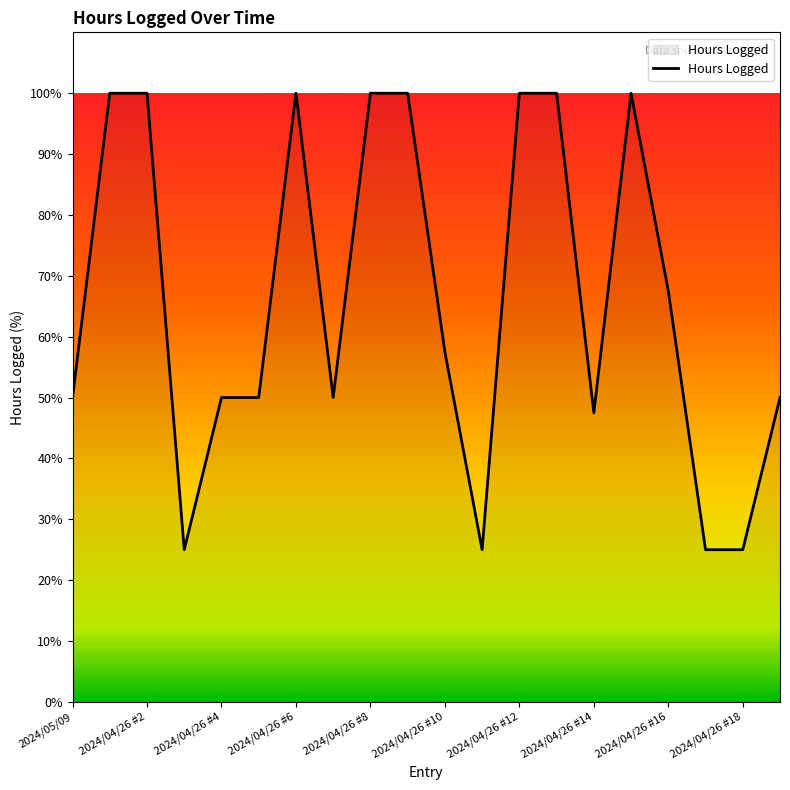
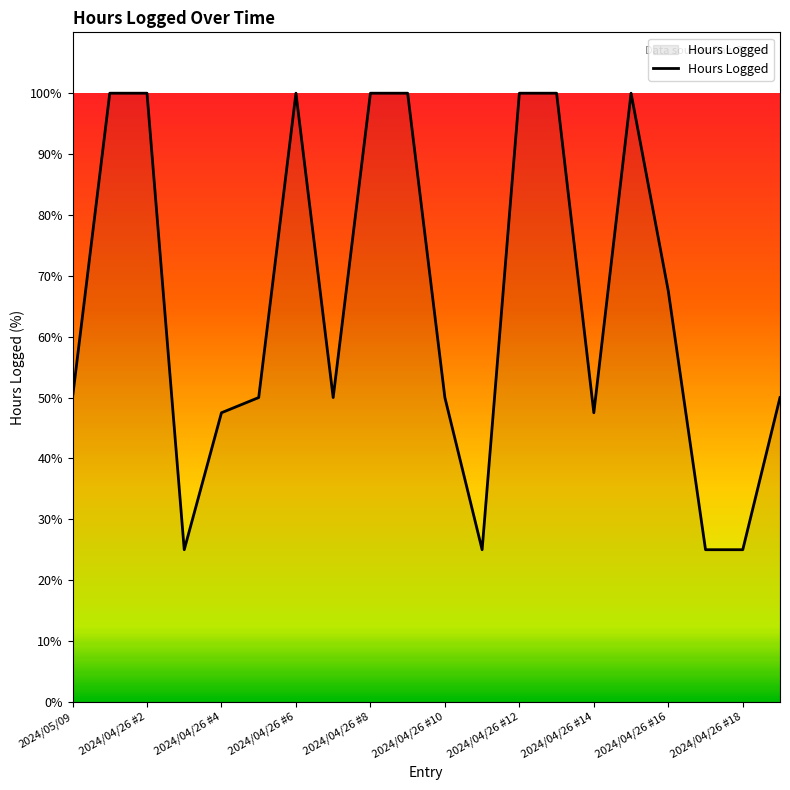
  {
    "2024/05/09": "50%",
    "2024/04/26 #2": "100%",
-   "2024/04/26 #4": "50%",
+   "2024/04/26 #4": "48%",
    "2024/04/26 #6": "100%",
    "2024/04/26 #8": "100%",
-   "2024/04/26 #10": "57%",
+   "2024/04/26 #10": "50%",
    "2024/04/26 #12": "100%",
    "2024/04/26 #14": "48%",
    "2024/04/26 #16": "68%",
    "2024/04/26 #18": "25%"
  }
